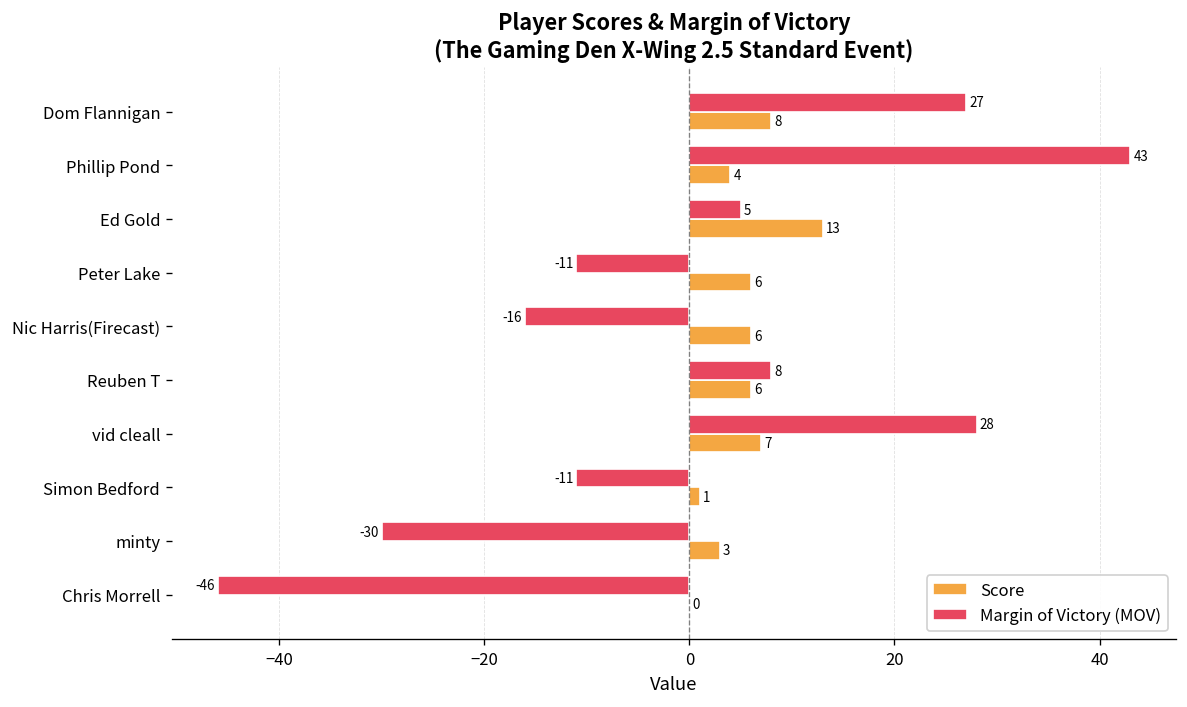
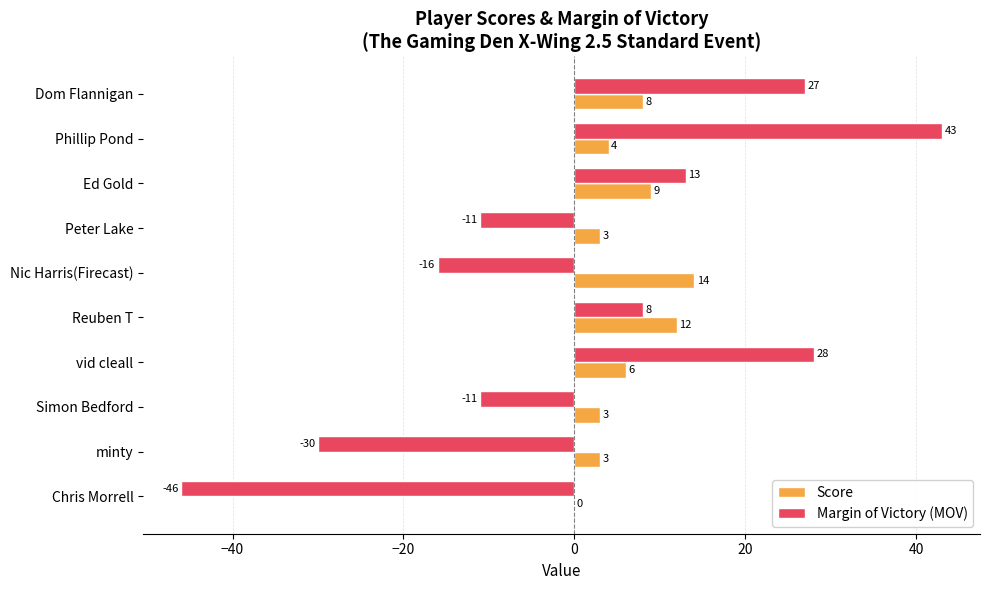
  {
    "Score": {
      "Dom Flannigan": 8,
      "Phillip Pond": 4,
-     "Ed Gold": 13,
-     "Peter Lake": 6,
-     "Nic Harris(Firecast)": 6,
-     "Reuben T": 6,
-     "vid cleall": 7,
-     "Simon Bedford": 1,
+     "Ed Gold": 9,
+     "Peter Lake": 3,
+     "Nic Harris(Firecast)": 14,
+     "Reuben T": 12,
+     "vid cleall": 6,
+     "Simon Bedford": 3,
      "minty": 3,
      "Chris Morrell": 0
    },
    "Margin of Victory (MOV)": {
      "Dom Flannigan": 27,
      "Phillip Pond": 43,
-     "Ed Gold": 5,
+     "Ed Gold": 13,
      "Peter Lake": -11,
      "Nic Harris(Firecast)": -16,
      "Reuben T": 8,
      "vid cleall": 28,
      "Simon Bedford": -11,
      "minty": -30,
      "Chris Morrell": -46
    }
  }
